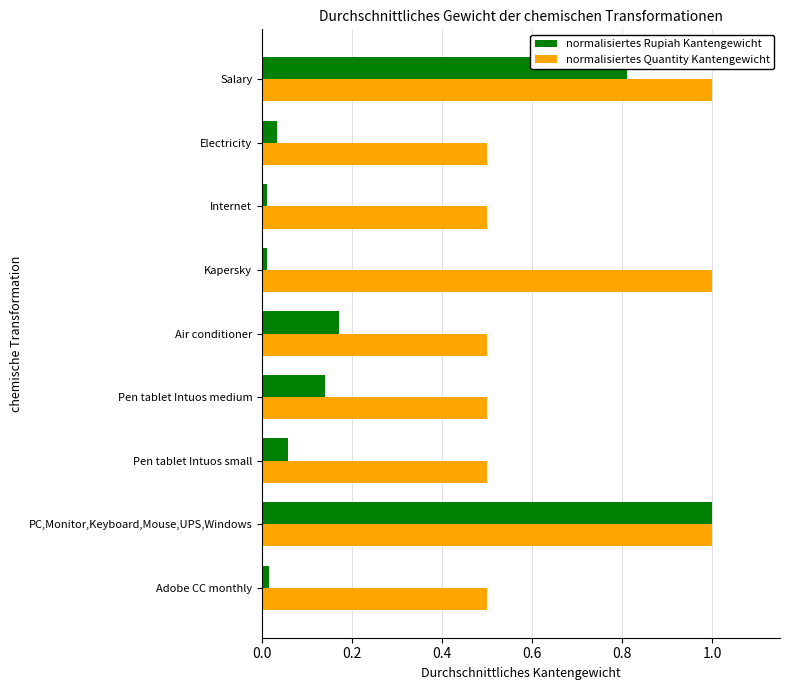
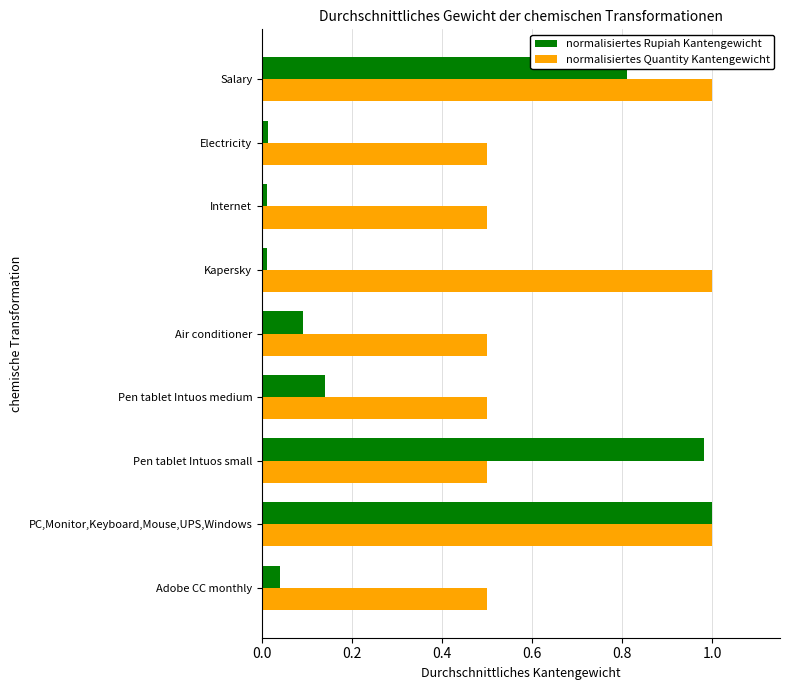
  {
    "normalisiertes Rupiah Kantengewicht": {
-     "Electricity": 0.03,
+     "Electricity": 0.01,
      "Internet": 0.01,
      "Kapersky": 0.01,
-     "Air conditioner": 0.17,
+     "Air conditioner": 0.09,
      "Pen tablet Intuos medium": 0.14,
-     "Pen tablet Intuos small": 0.06,
+     "Pen tablet Intuos small": 0.98,
      "PC,Monitor,Keyboard,Mouse,UPS,Windows": 1.00,
-     "Adobe CC monthly": 0.01
+     "Adobe CC monthly": 0.04
    },
    "normalisiertes Quantity Kantengewicht": {
      "Salary": 1.00,
      "Electricity": 0.50,
      "Internet": 0.50,
      "Kapersky": 1.00,
      "Air conditioner": 0.50,
      "Pen tablet Intuos medium": 0.50,
      "Pen tablet Intuos small": 0.50,
      "PC,Monitor,Keyboard,Mouse,UPS,Windows": 1.00,
      "Adobe CC monthly": 0.50
    }
  }
